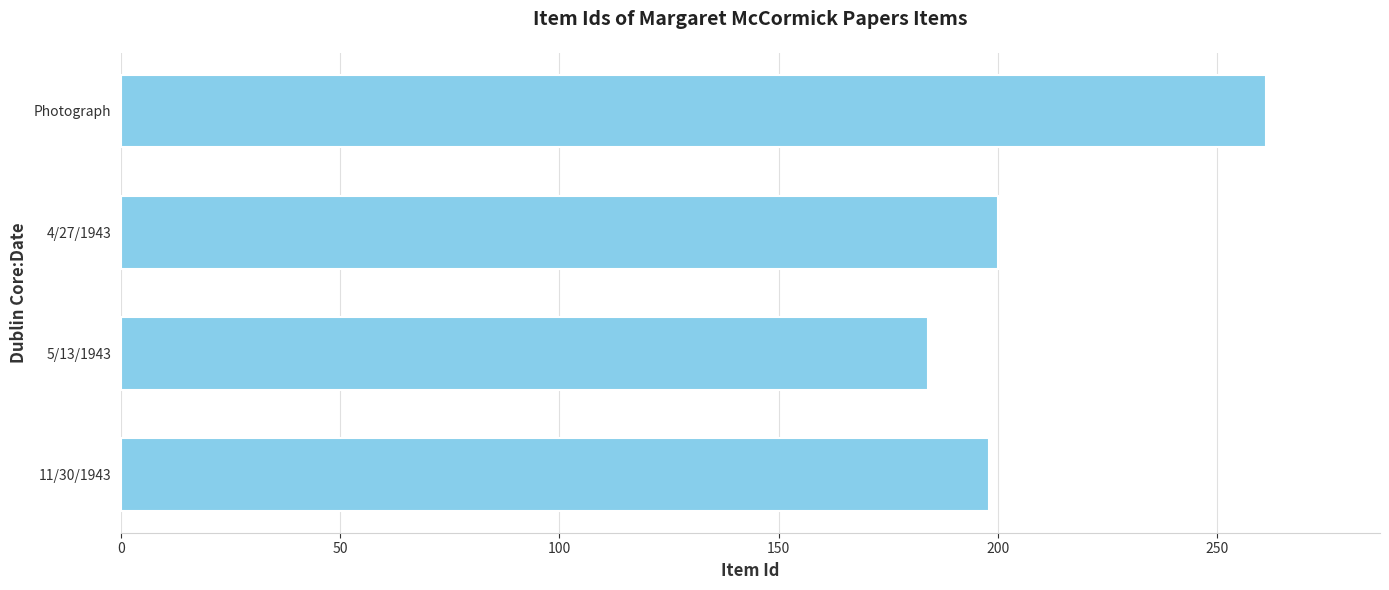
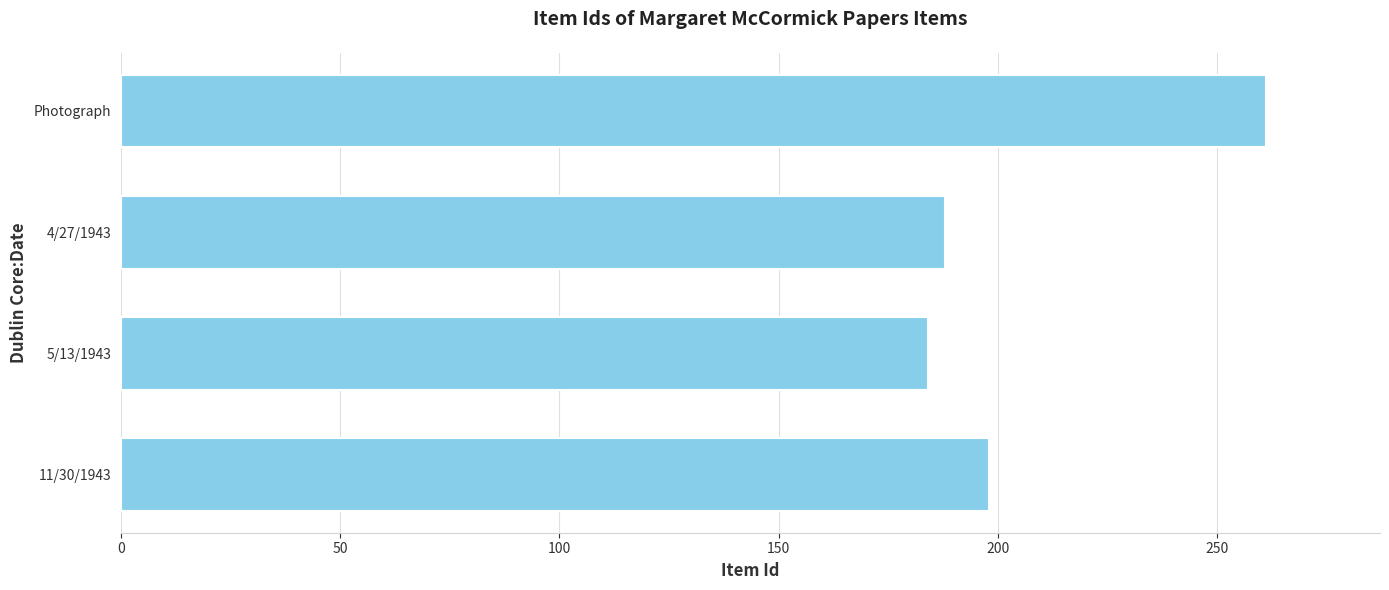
  {
    "Photograph": 261,
-   "4/27/1943": 200,
+   "4/27/1943": 188,
    "5/13/1943": 184,
    "11/30/1943": 198
  }
